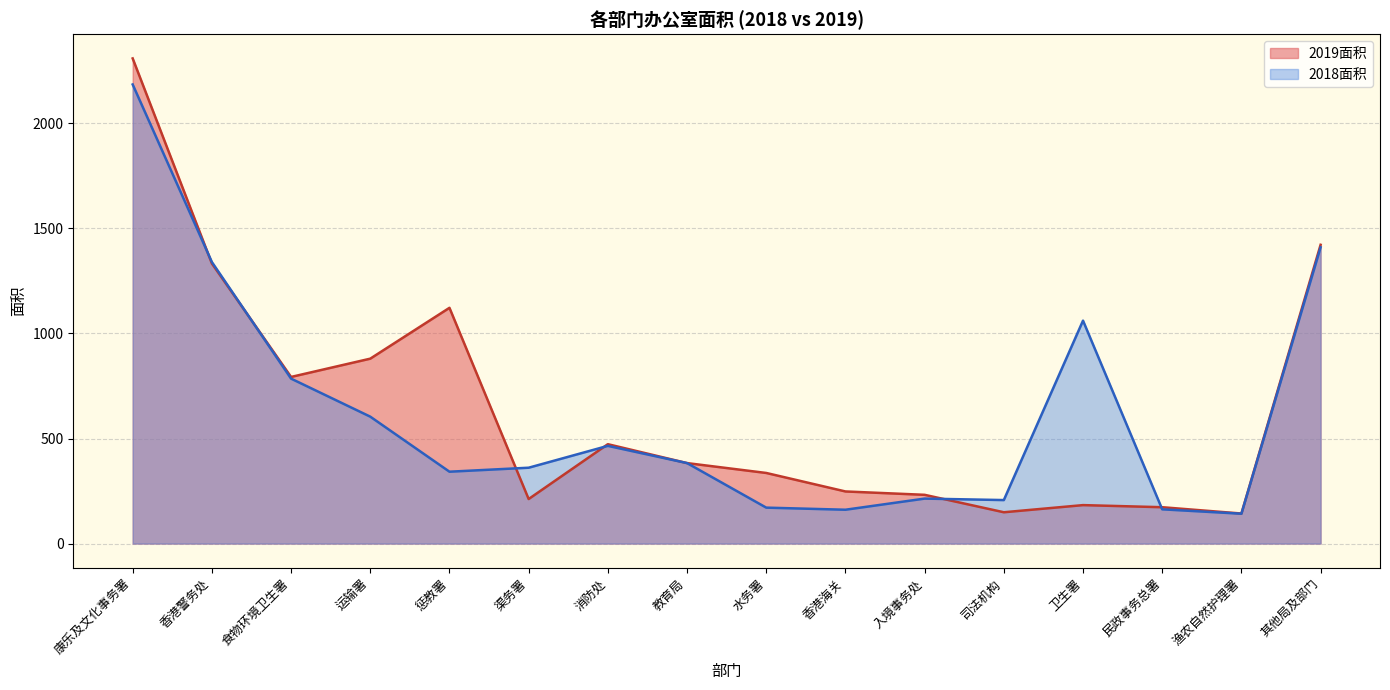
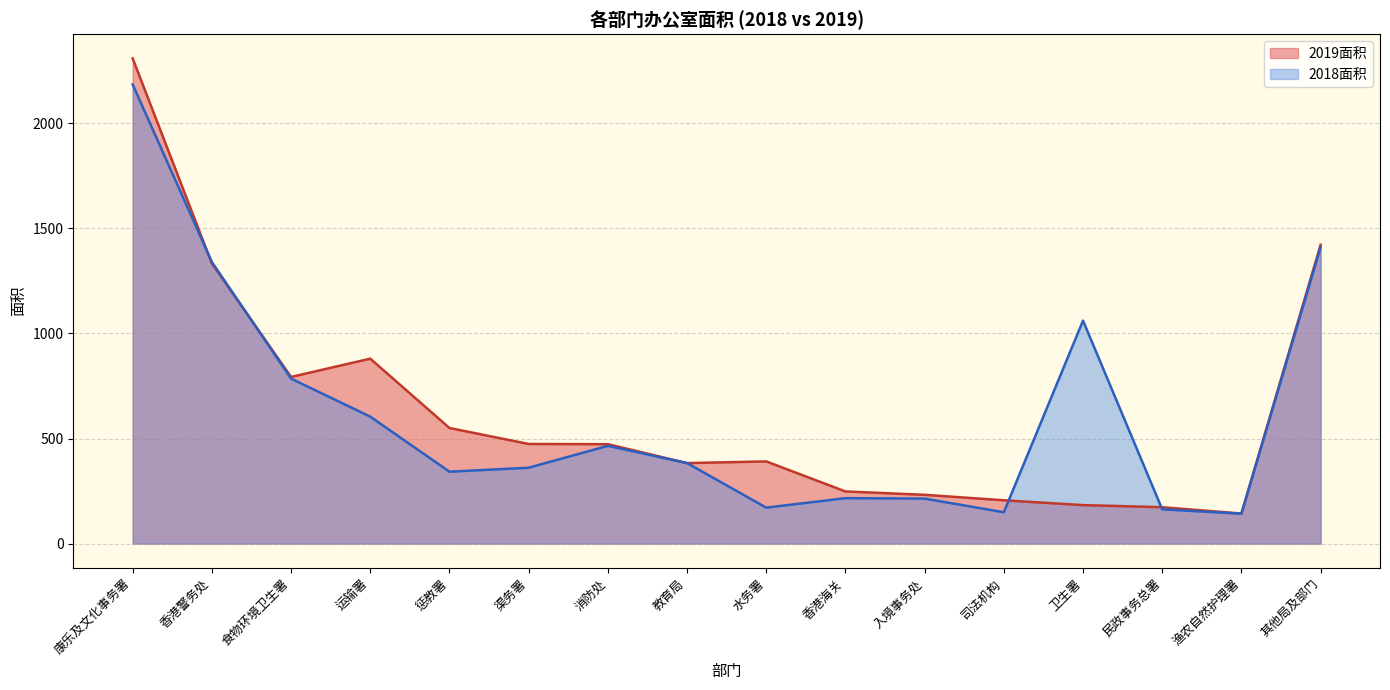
  {
    "2019面积": {
      "康乐及文化事务署": 2310,
      "运输署": 880,
-     "惩教署": 1120,
-     "渠务署": 210,
-     "水务署": 340,
+     "惩教署": 550,
+     "渠务署": 470,
+     "水务署": 390,
      "香港海关": 250,
      "入境事务处": 230,
-     "司法机构": 150,
+     "司法机构": 210,
      "卫生署": 180
    },
    "2018面积": {
      "康乐及文化事务署": 2190,
      "运输署": 600,
      "惩教署": 340,
      "渠务署": 360,
      "水务署": 170,
-     "香港海关": 160,
+     "香港海关": 220,
      "入境事务处": 210,
-     "司法机构": 210,
+     "司法机构": 150,
      "卫生署": 1060
    }
  }
